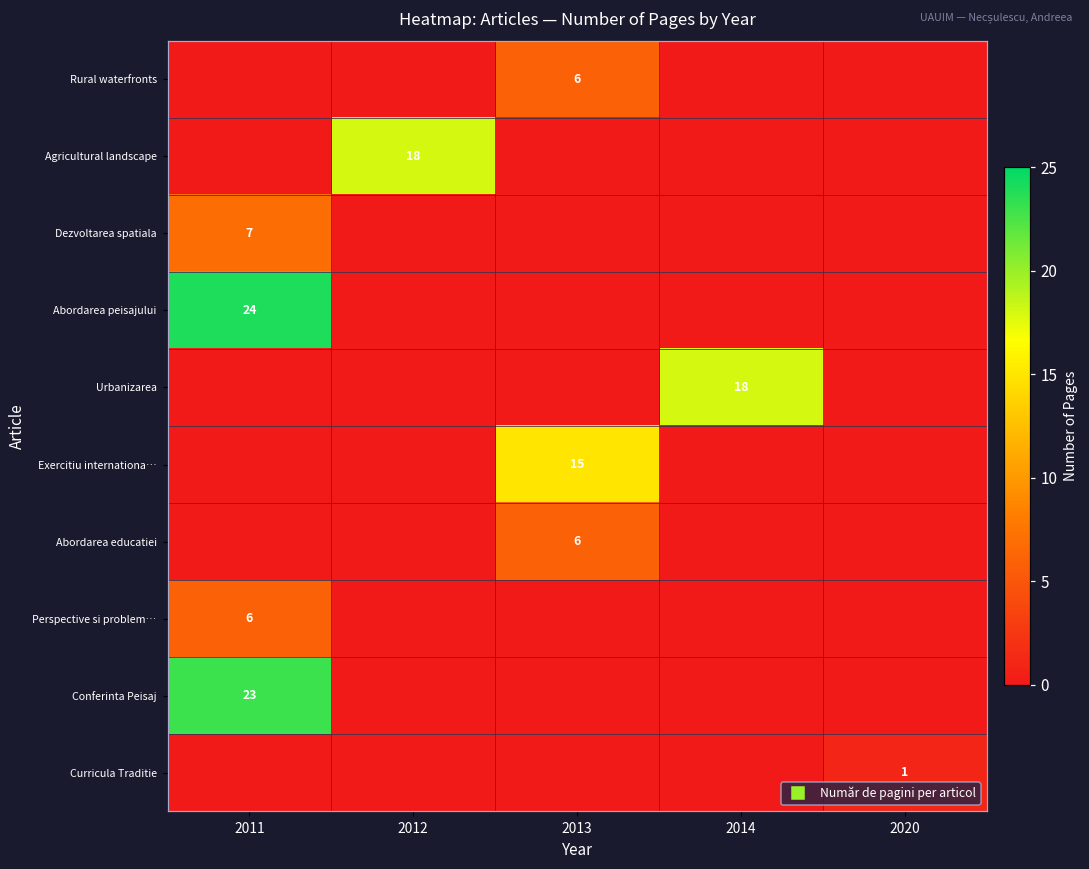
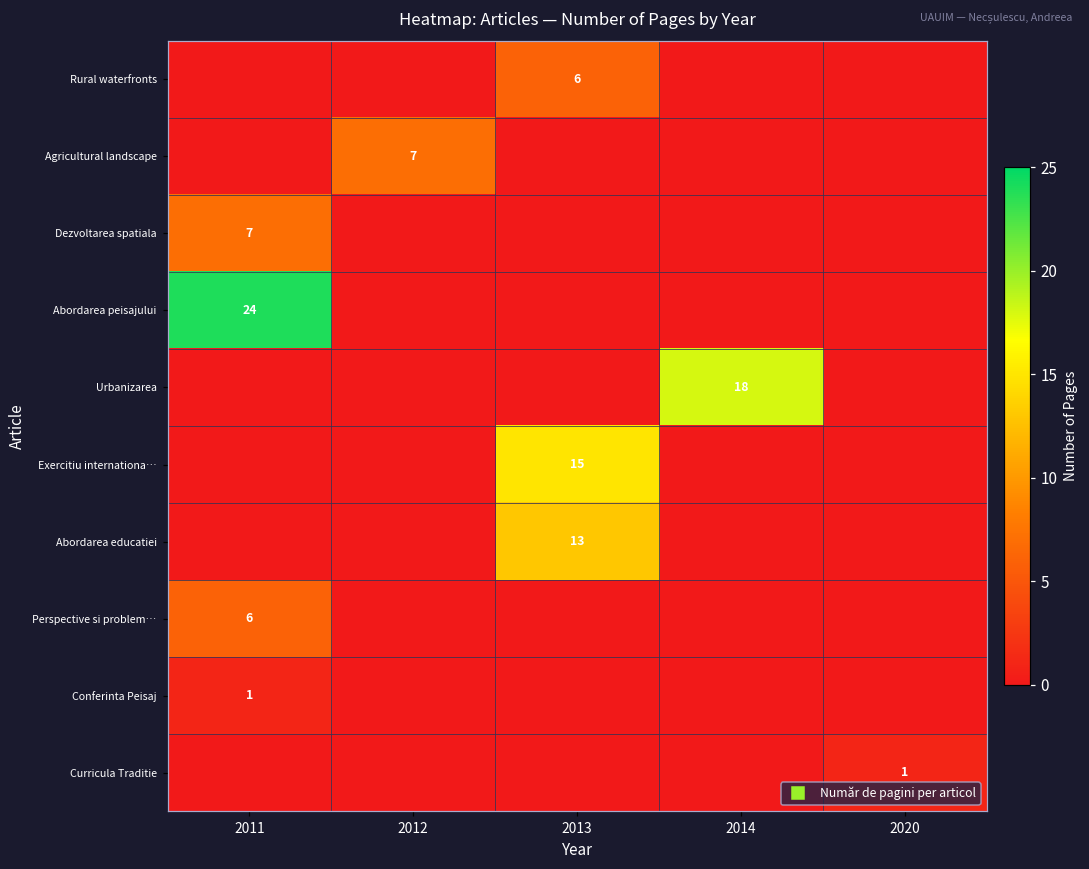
  {
    "Rural waterfronts": {
      "2013": 6
    },
    "Agricultural landscape": {
-     "2012": 18
+     "2012": 7
    },
    "Dezvoltarea spatiala": {
      "2011": 7
    },
    "Abordarea peisajului": {
      "2011": 24
    },
    "Urbanizarea": {
      "2014": 18
    },
    "Exercitiu internationa…": {
      "2013": 15
    },
    "Abordarea educatiei": {
-     "2013": 6
+     "2013": 13
    },
    "Perspective si problem…": {
      "2011": 6
    },
    "Conferinta Peisaj": {
-     "2011": 23
+     "2011": 1
    },
    "Curricula Traditie": {
      "2020": 1
    }
  }
